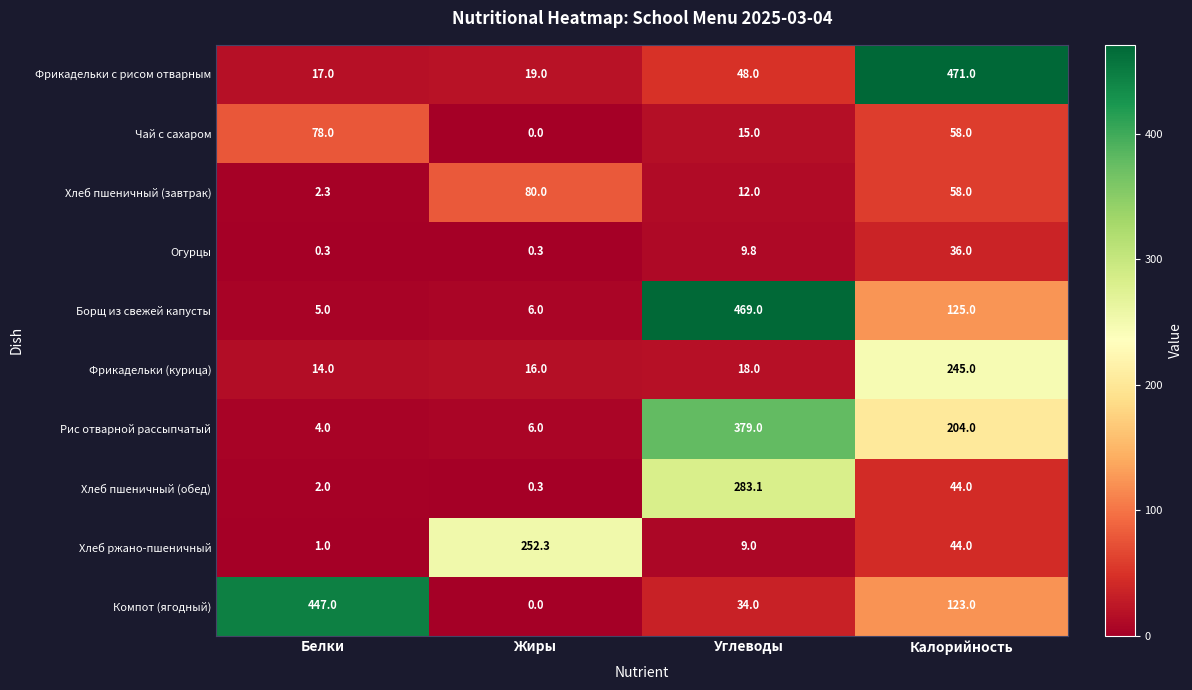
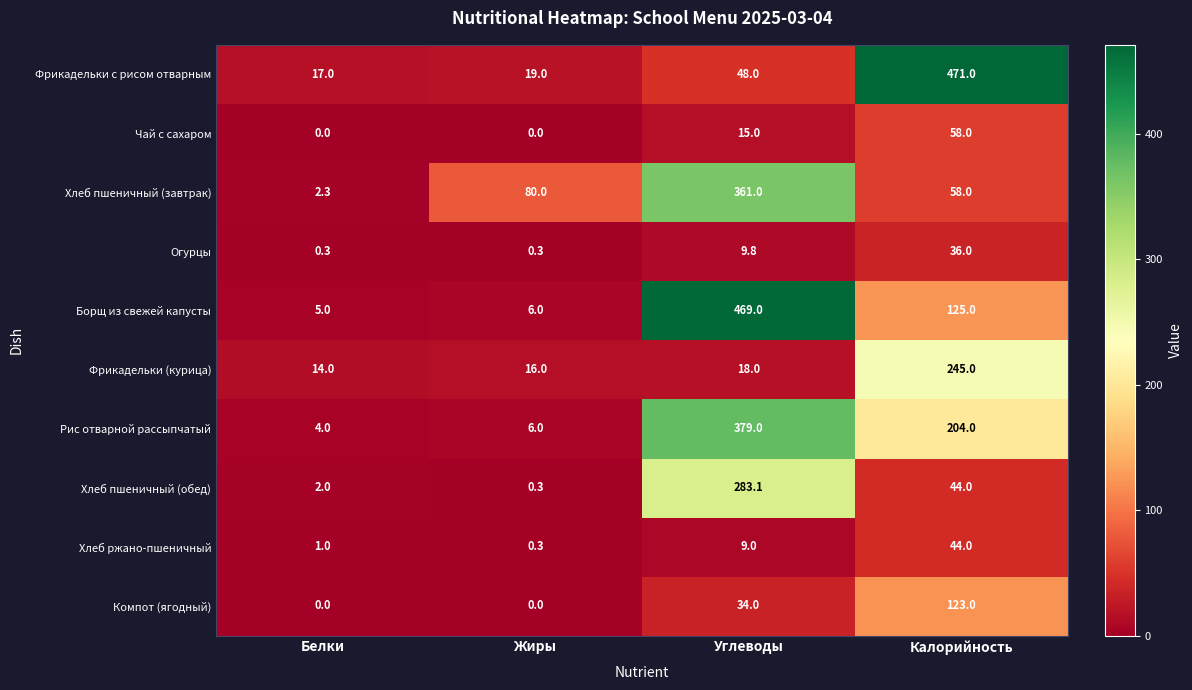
  {
    "Фрикадельки с рисом отварным": {
      "Белки": 17.0,
      "Жиры": 19.0,
      "Углеводы": 48.0,
      "Калорийность": 471.0
    },
    "Чай с сахаром": {
-     "Белки": 78.0,
+     "Белки": 0.0,
      "Жиры": 0.0,
      "Углеводы": 15.0,
      "Калорийность": 58.0
    },
    "Хлеб пшеничный (завтрак)": {
      "Белки": 2.3,
      "Жиры": 80.0,
-     "Углеводы": 12.0,
+     "Углеводы": 361.0,
      "Калорийность": 58.0
    },
    "Огурцы": {
      "Белки": 0.3,
      "Жиры": 0.3,
      "Углеводы": 9.8,
      "Калорийность": 36.0
    },
    "Борщ из свежей капусты": {
      "Белки": 5.0,
      "Жиры": 6.0,
      "Углеводы": 469.0,
      "Калорийность": 125.0
    },
    "Фрикадельки (курица)": {
      "Белки": 14.0,
      "Жиры": 16.0,
      "Углеводы": 18.0,
      "Калорийность": 245.0
    },
    "Рис отварной рассыпчатый": {
      "Белки": 4.0,
      "Жиры": 6.0,
      "Углеводы": 379.0,
      "Калорийность": 204.0
    },
    "Хлеб пшеничный (обед)": {
      "Белки": 2.0,
      "Жиры": 0.3,
      "Углеводы": 283.1,
      "Калорийность": 44.0
    },
    "Хлеб ржано-пшеничный": {
      "Белки": 1.0,
-     "Жиры": 252.3,
+     "Жиры": 0.3,
      "Углеводы": 9.0,
      "Калорийность": 44.0
    },
    "Компот (ягодный)": {
-     "Белки": 447.0,
+     "Белки": 0.0,
      "Жиры": 0.0,
      "Углеводы": 34.0,
      "Калорийность": 123.0
    }
  }
